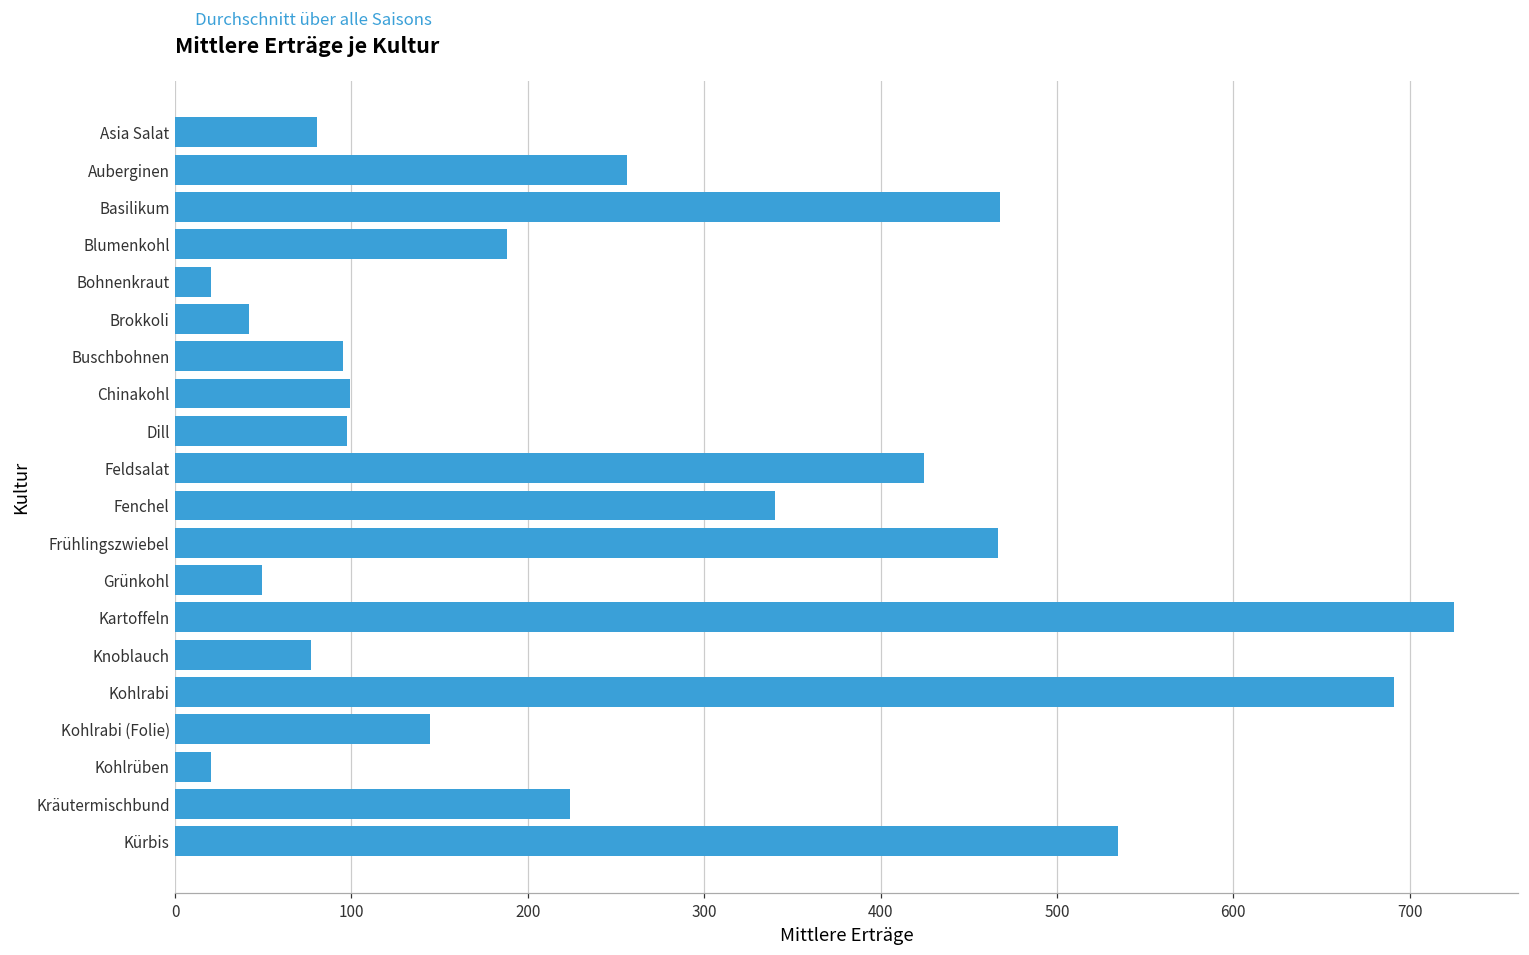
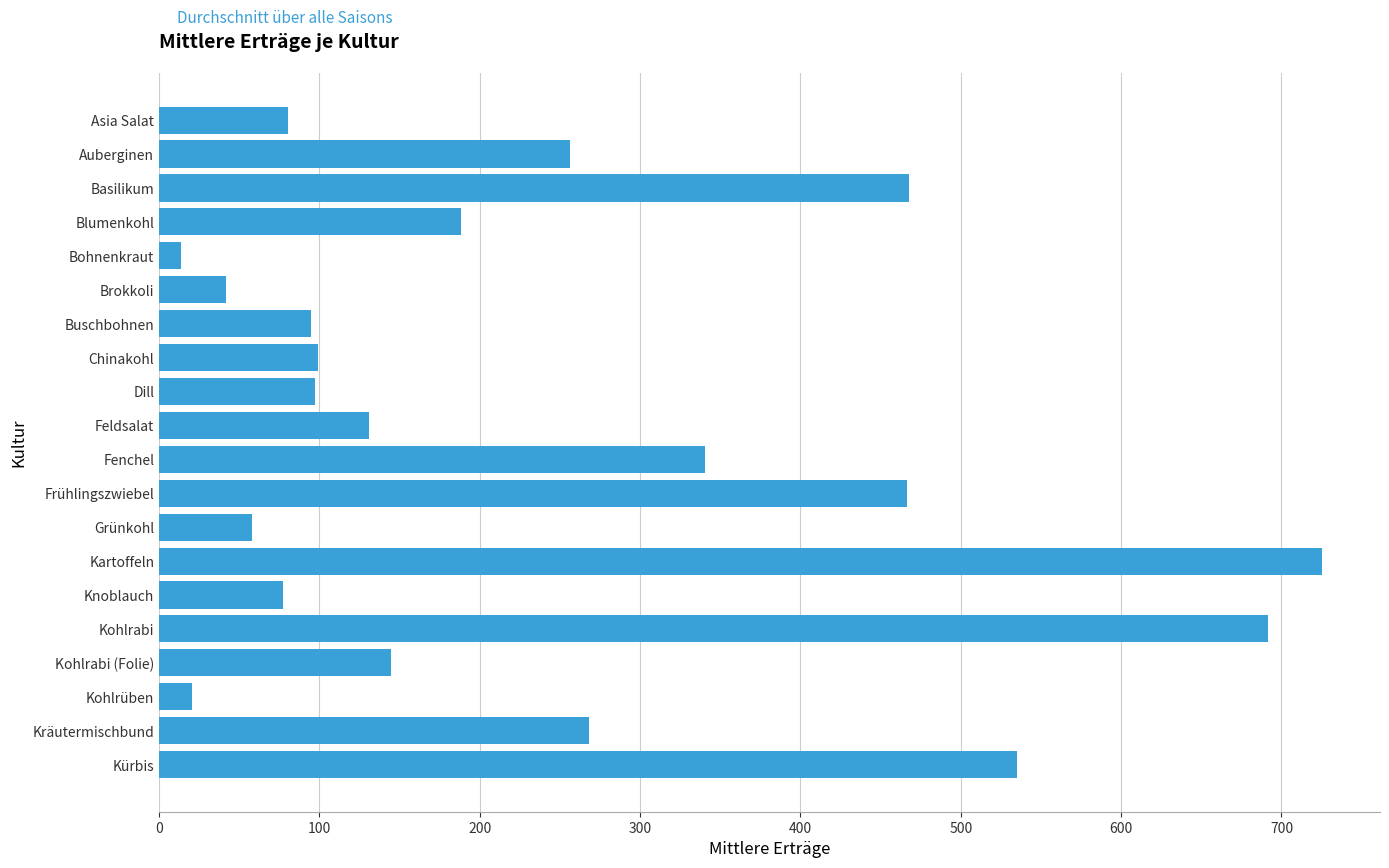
  {
    "Asia Salat": 80,
    "Auberginen": 256,
    "Basilikum": 468,
    "Blumenkohl": 188,
-   "Bohnenkraut": 20,
+   "Bohnenkraut": 13,
    "Brokkoli": 42,
    "Buschbohnen": 95,
    "Chinakohl": 99,
    "Dill": 97,
-   "Feldsalat": 425,
+   "Feldsalat": 131,
    "Fenchel": 340,
    "Frühlingszwiebel": 466,
-   "Grünkohl": 50,
+   "Grünkohl": 58,
    "Kartoffeln": 725,
    "Knoblauch": 77,
    "Kohlrabi": 691,
    "Kohlrabi (Folie)": 144,
    "Kohlrüben": 21,
-   "Kräutermischbund": 224,
+   "Kräutermischbund": 268,
    "Kürbis": 535
  }
